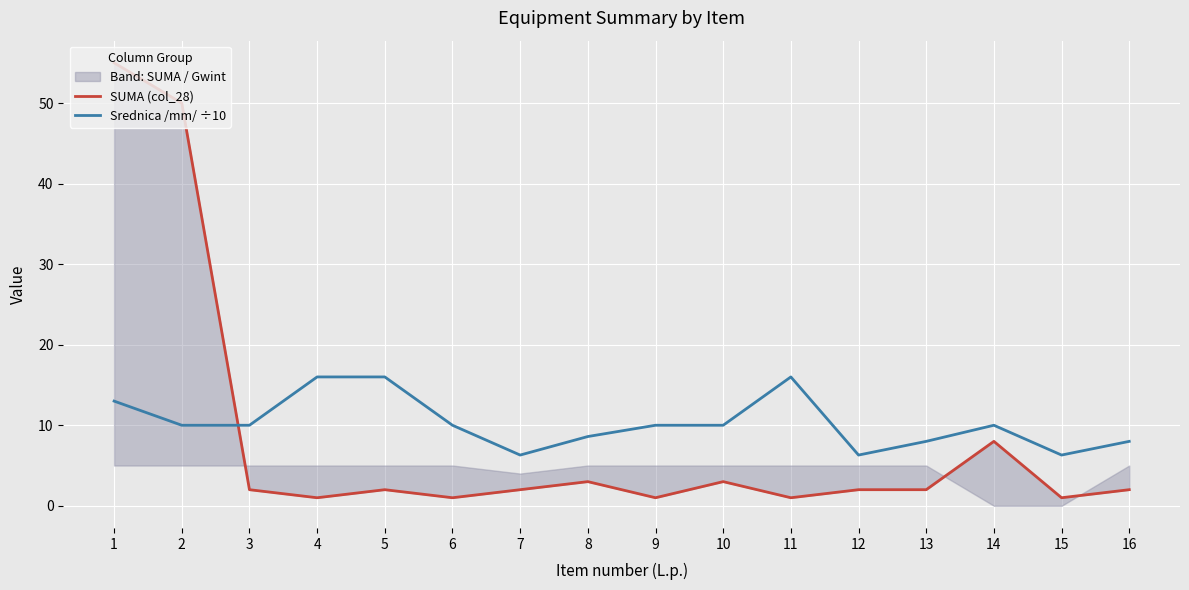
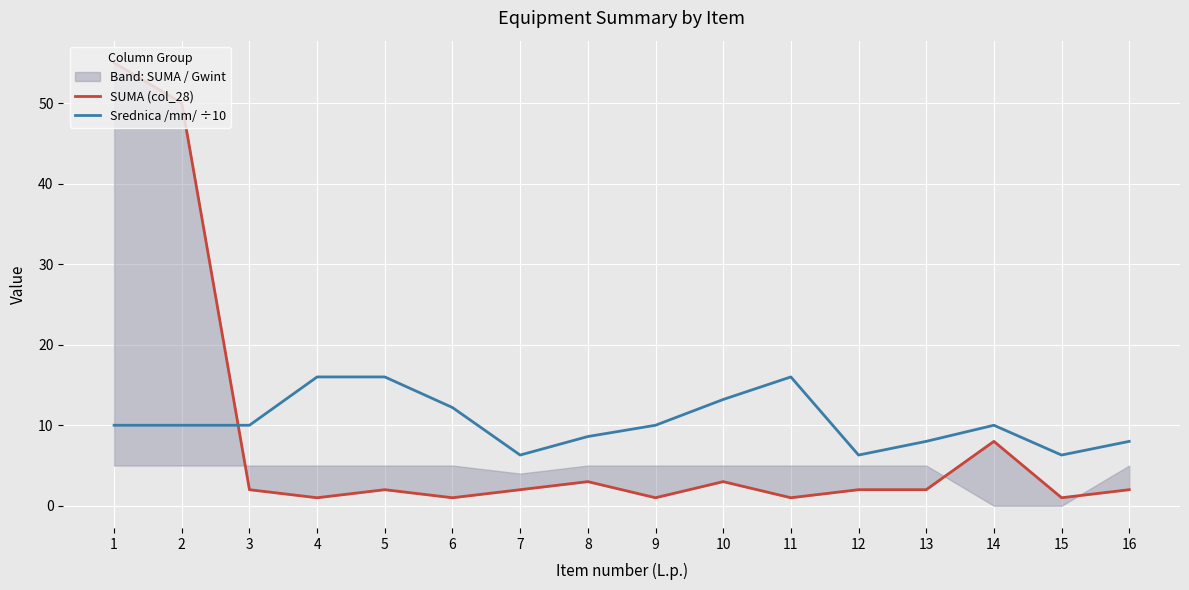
  {
    "SUMA (col_28)": {
      "3": 2,
      "4": 1,
      "5": 2,
      "6": 1,
      "7": 2,
      "8": 3,
      "9": 1,
      "10": 3,
      "11": 1,
      "12": 2,
      "13": 2,
      "16": 2
    },
    "Srednica /mm/ ÷10": {
-     "1": 13,
+     "1": 10,
      "2": 10,
      "3": 10,
      "4": 16,
      "5": 16,
-     "6": 10,
+     "6": 12,
      "7": 6,
      "8": 9,
      "9": 10,
-     "10": 10,
+     "10": 13,
      "11": 16,
      "12": 6,
      "13": 8,
      "14": 10,
      "15": 6,
      "16": 8
    }
  }
